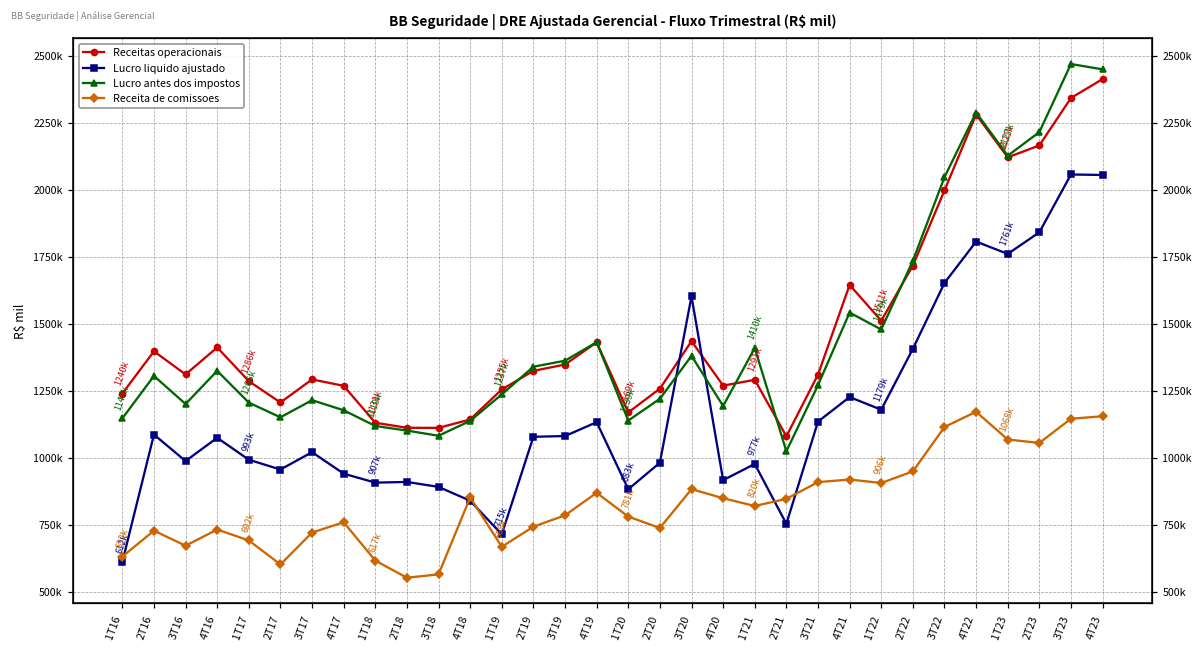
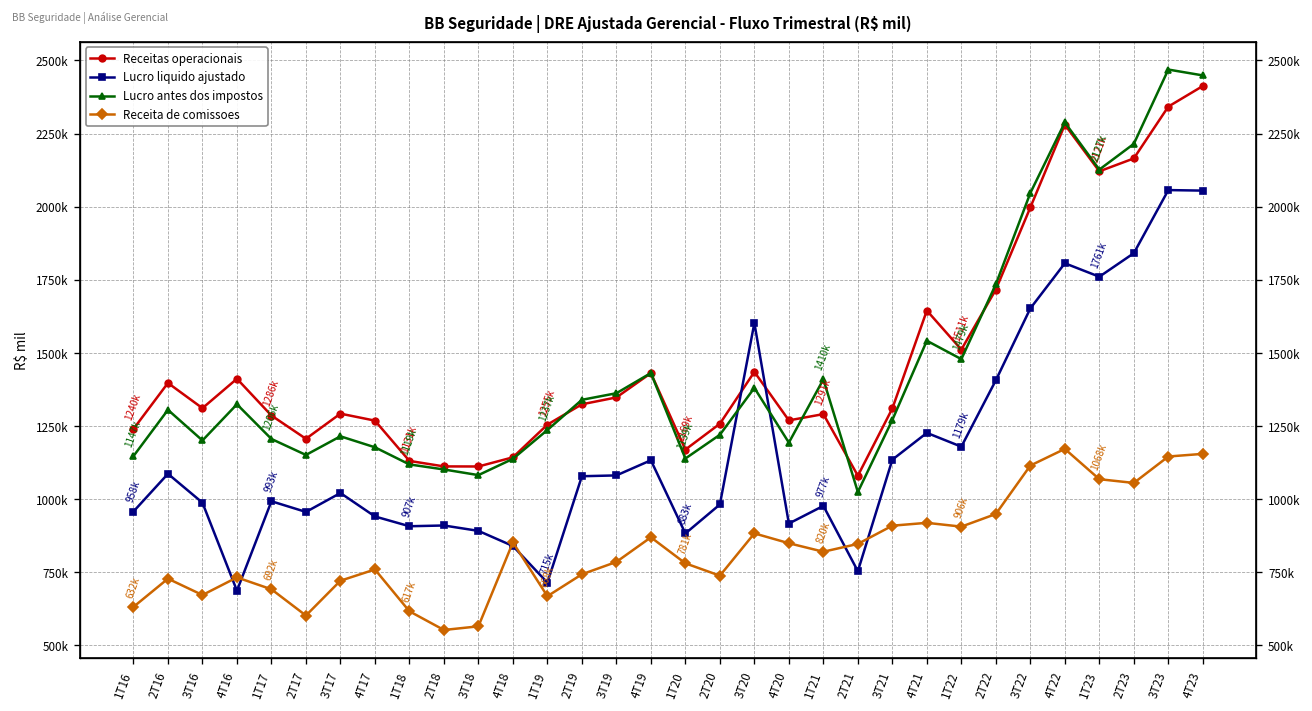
  {
    "Receitas operacionais": {
      "1T16": "1240k"
    },
    "Lucro liquido ajustado": {
-     "1T16": "612k",
-     "4T16": "1070000",
+     "1T16": "958k",
+     "4T16": "690000",
      "1T17": "993k",
      "1T18": "907k",
      "1T20": "883k",
      "1T21": "977k",
      "1T22": "1179k",
      "1T23": "1761k"
    },
    "Lucro antes dos impostos": {
      "1T21": "1410k"
    },
    "Receita de comissoes": {
      "1T16": "632k",
      "1T17": "692k",
      "1T18": "617k",
      "1T21": "820k",
      "1T22": "906k",
      "1T23": "1068k"
    }
  }
